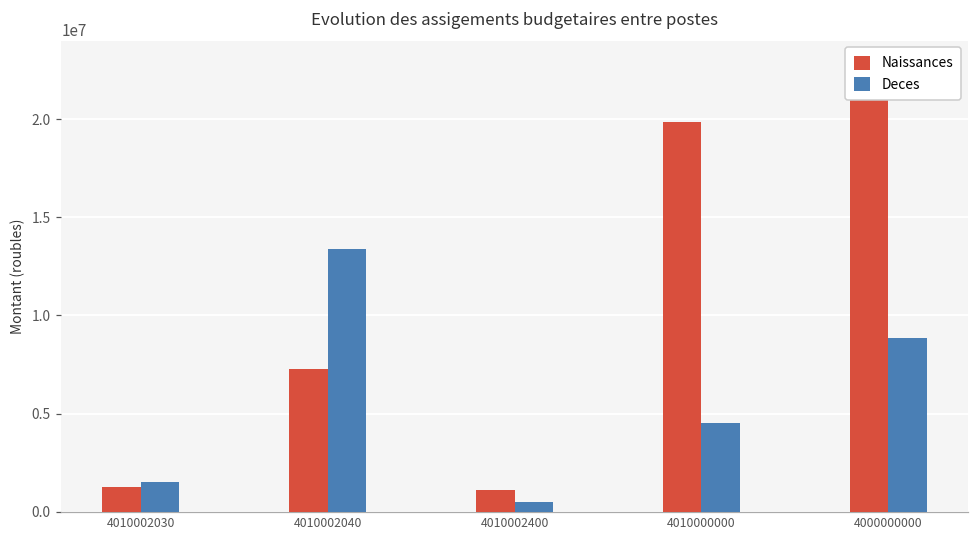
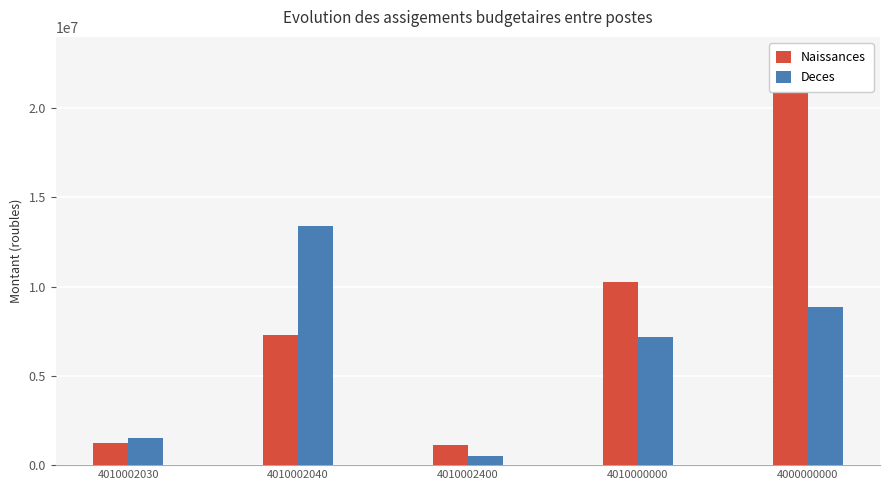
  {
    "Naissances": {
      "4010002030": 1300000,
      "4010002040": 7300000,
      "4010002400": 1100000,
-     "4010000000": 19900000
+     "4010000000": 10300000
    },
    "Deces": {
      "4010002030": 1500000,
      "4010002040": 13400000,
      "4010002400": 500000,
-     "4010000000": 4500000,
+     "4010000000": 7200000,
      "4000000000": 8800000
    }
  }
